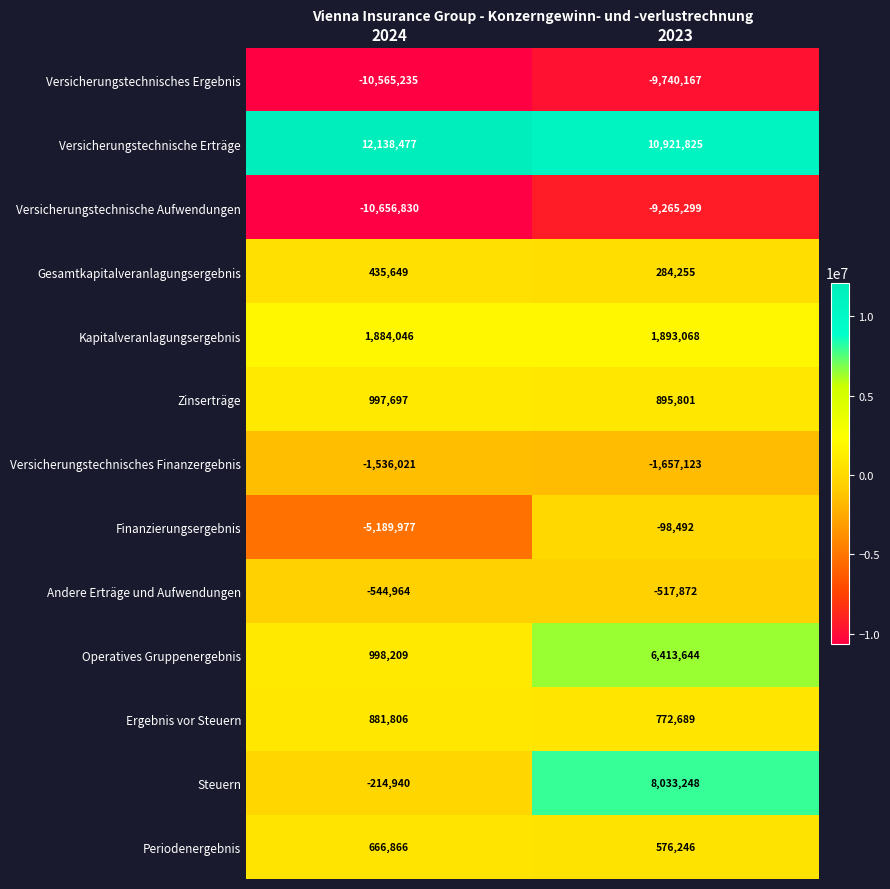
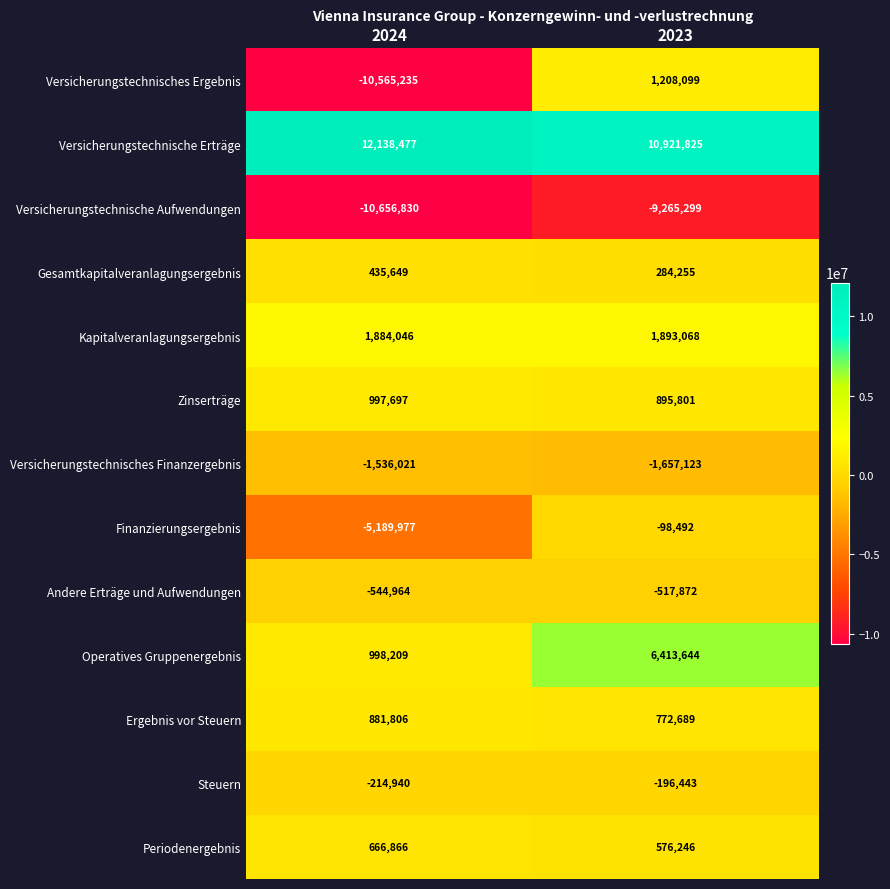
  {
    "Versicherungstechnisches Ergebnis": {
      "2024": "-10,565,235",
-     "2023": "-9,740,167"
+     "2023": "1,208,099"
    },
    "Versicherungstechnische Erträge": {
      "2024": "12,138,477",
      "2023": "10,921,825"
    },
    "Versicherungstechnische Aufwendungen": {
      "2024": "-10,656,830",
      "2023": "-9,265,299"
    },
    "Gesamtkapitalveranlagungsergebnis": {
      "2024": "435,649",
      "2023": "284,255"
    },
    "Kapitalveranlagungsergebnis": {
      "2024": "1,884,046",
      "2023": "1,893,068"
    },
    "Zinserträge": {
      "2024": "997,697",
      "2023": "895,801"
    },
    "Versicherungstechnisches Finanzergebnis": {
      "2024": "-1,536,021",
      "2023": "-1,657,123"
    },
    "Finanzierungsergebnis": {
      "2024": "-5,189,977",
      "2023": "-98,492"
    },
    "Andere Erträge und Aufwendungen": {
      "2024": "-544,964",
      "2023": "-517,872"
    },
    "Operatives Gruppenergebnis": {
      "2024": "998,209",
      "2023": "6,413,644"
    },
    "Ergebnis vor Steuern": {
      "2024": "881,806",
      "2023": "772,689"
    },
    "Steuern": {
      "2024": "-214,940",
-     "2023": "8,033,248"
+     "2023": "-196,443"
    },
    "Periodenergebnis": {
      "2024": "666,866",
      "2023": "576,246"
    }
  }
